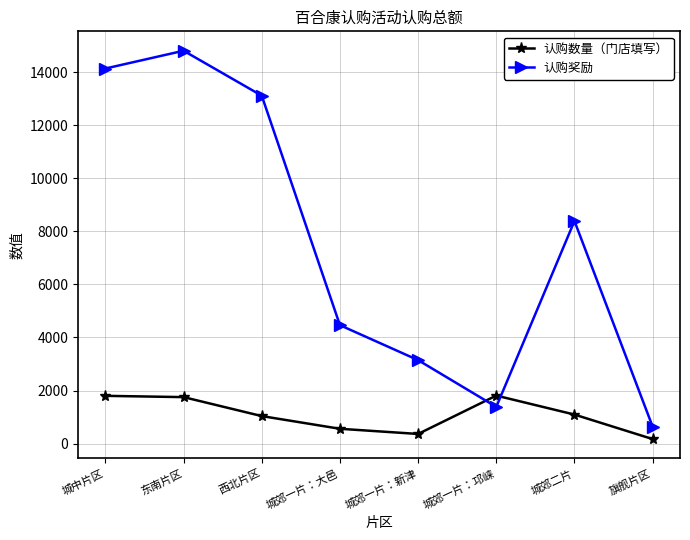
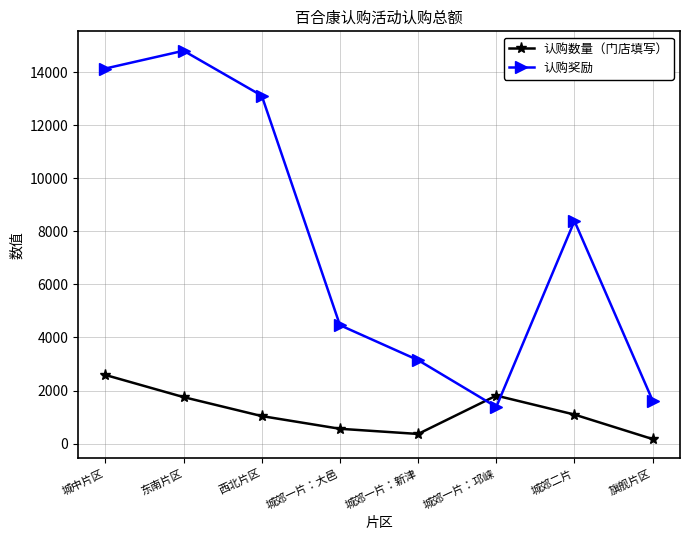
  {
    "认购数量（门店填写）": {
-     "城中片区": 1800,
+     "城中片区": 2600,
      "东南片区": 1800,
      "西北片区": 1000,
      "城郊一片：大邑": 600,
      "城郊一片：新津": 400,
      "城郊一片：邛崃": 1800,
      "城郊二片": 1100,
      "旗舰片区": 200
    },
    "认购奖励": {
      "城中片区": 14100,
      "东南片区": 14800,
      "西北片区": 13100,
      "城郊一片：大邑": 4500,
      "城郊一片：新津": 3100,
      "城郊一片：邛崃": 1400,
      "城郊二片": 8400,
-     "旗舰片区": 600
+     "旗舰片区": 1600
    }
  }
